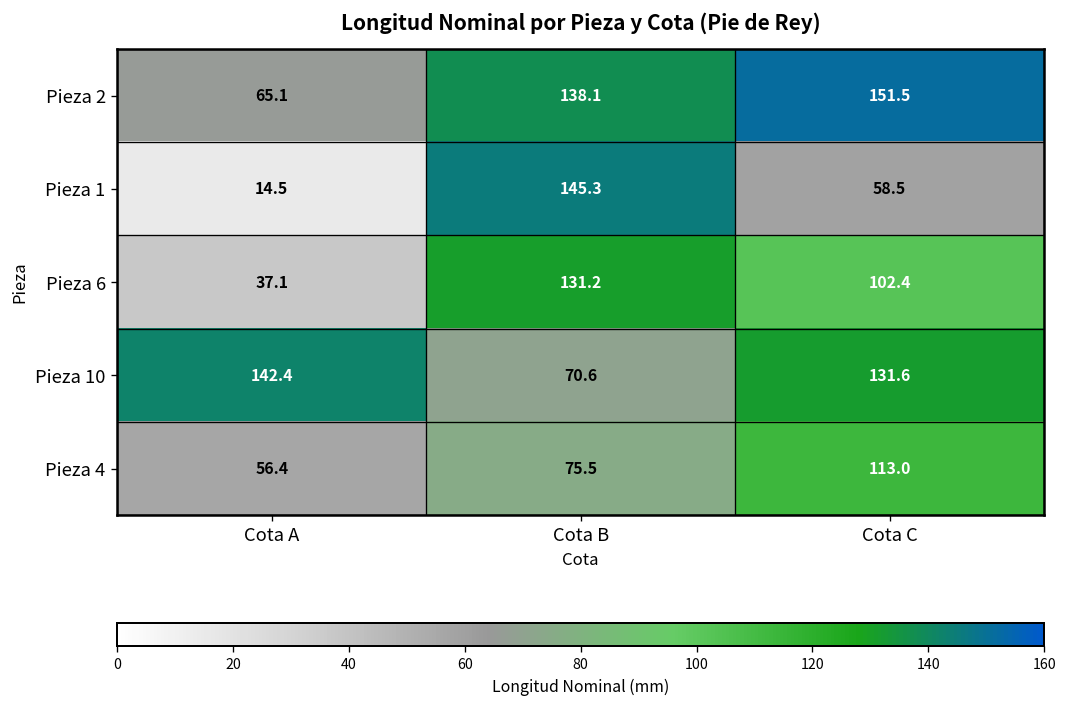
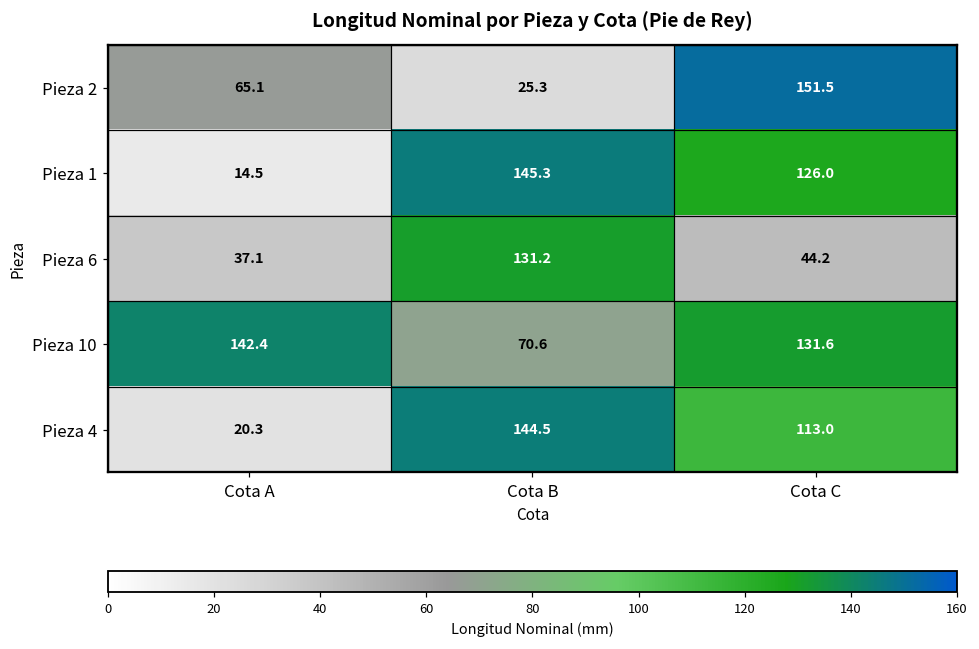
  {
    "Pieza 2": {
      "Cota A": 65.1,
-     "Cota B": 138.1,
+     "Cota B": 25.3,
      "Cota C": 151.5
    },
    "Pieza 1": {
      "Cota A": 14.5,
      "Cota B": 145.3,
-     "Cota C": 58.5
+     "Cota C": 126.0
    },
    "Pieza 6": {
      "Cota A": 37.1,
      "Cota B": 131.2,
-     "Cota C": 102.4
+     "Cota C": 44.2
    },
    "Pieza 10": {
      "Cota A": 142.4,
      "Cota B": 70.6,
      "Cota C": 131.6
    },
    "Pieza 4": {
-     "Cota A": 56.4,
-     "Cota B": 75.5,
+     "Cota A": 20.3,
+     "Cota B": 144.5,
      "Cota C": 113.0
    }
  }
